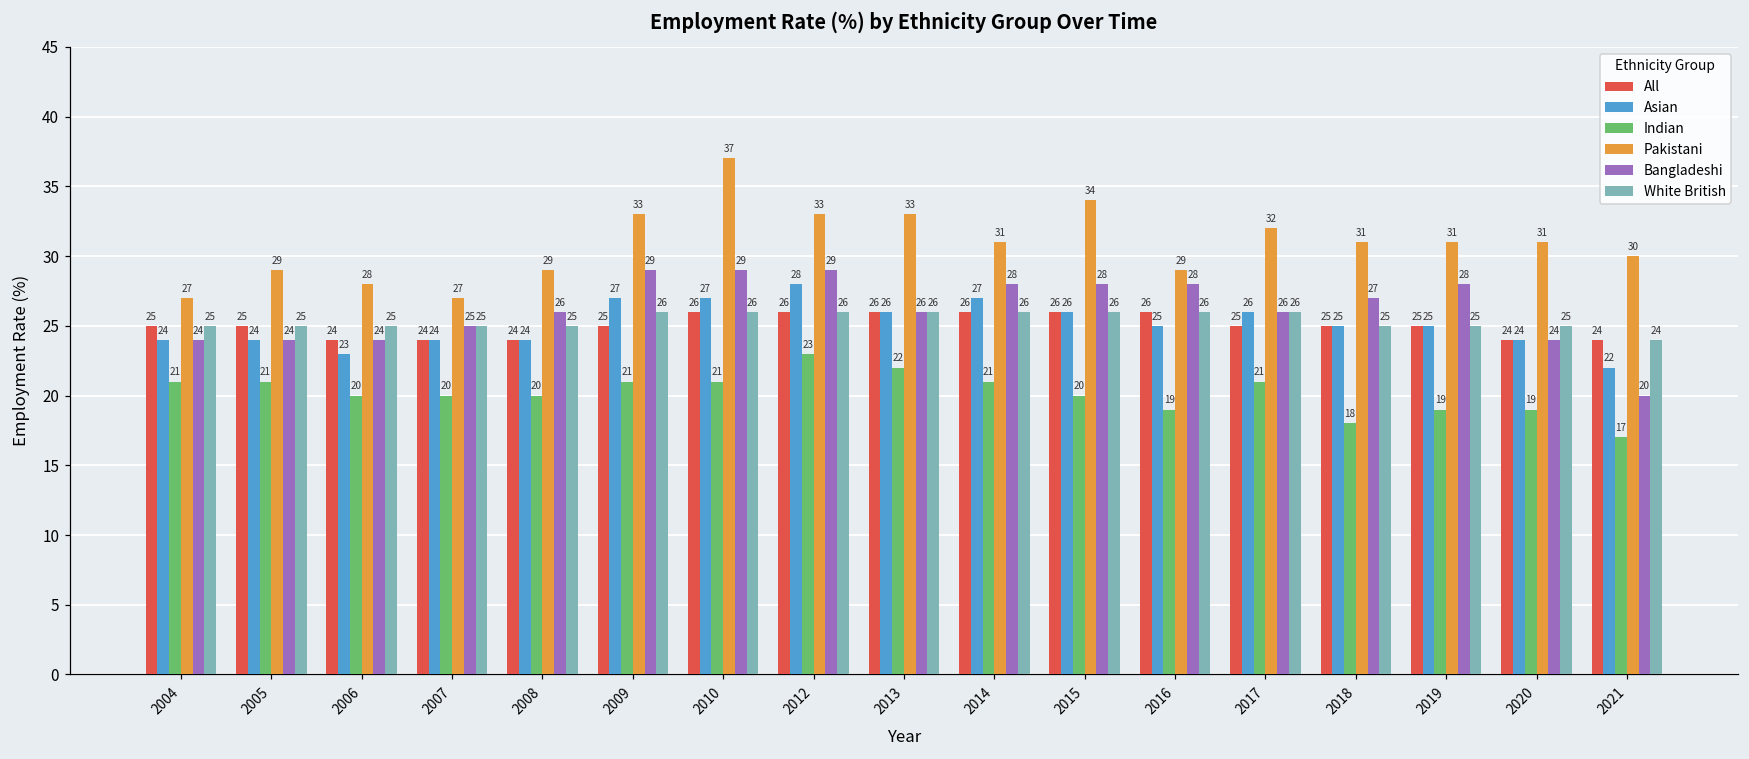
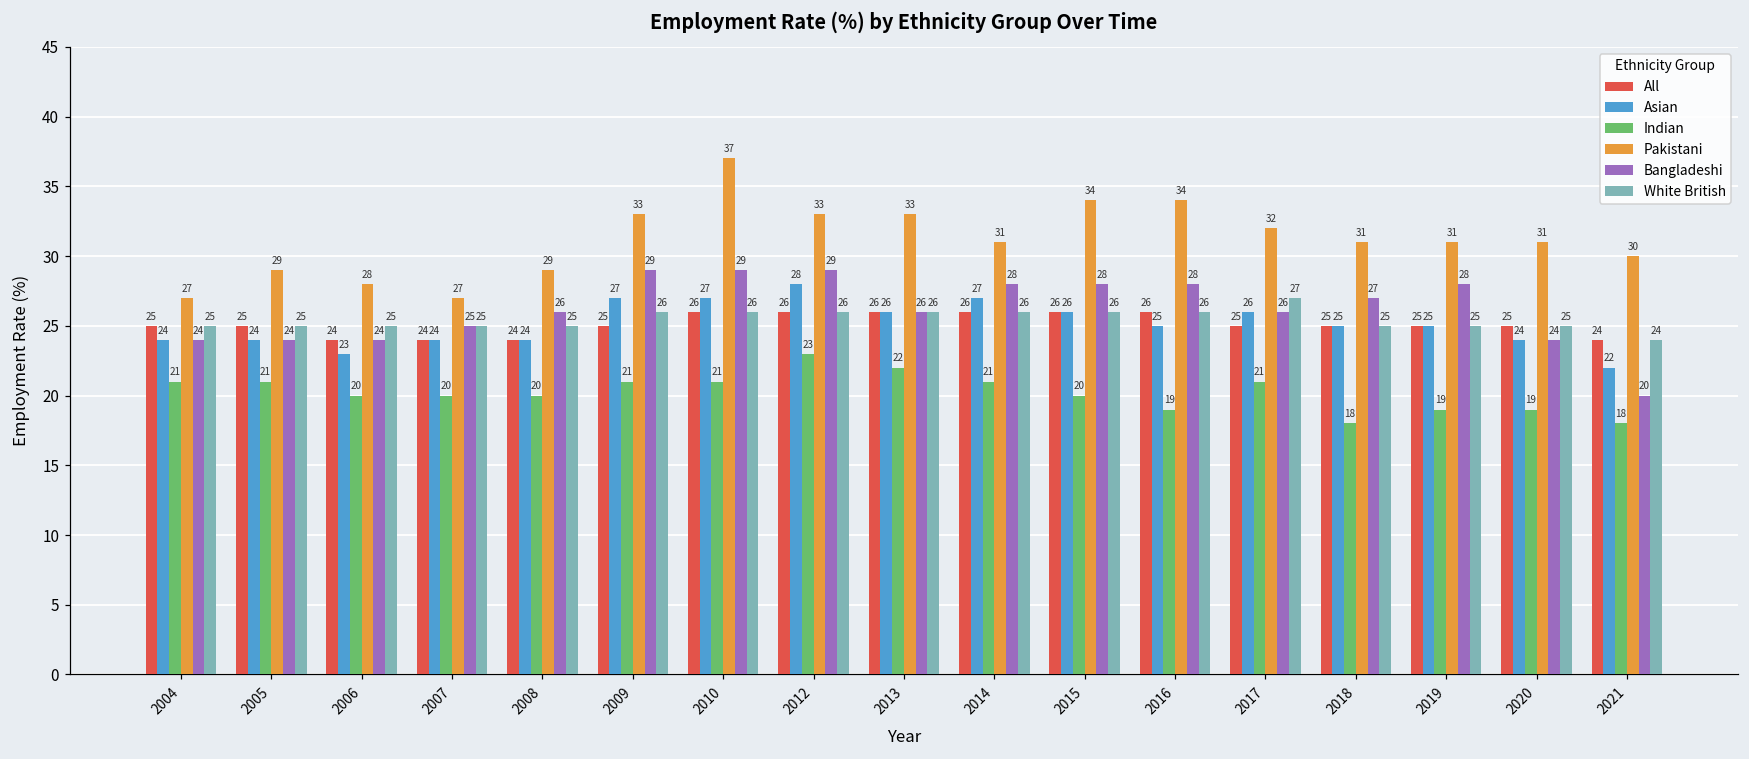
  {
    "All": {
      "2004": 25,
      "2005": 25,
      "2006": 24,
      "2007": 24,
      "2008": 24,
      "2009": 25,
      "2010": 26,
      "2012": 26,
      "2013": 26,
      "2014": 26,
      "2015": 26,
      "2016": 26,
      "2017": 25,
      "2018": 25,
      "2019": 25,
-     "2020": 24,
+     "2020": 25,
      "2021": 24
    },
    "Asian": {
      "2004": 24,
      "2005": 24,
      "2006": 23,
      "2007": 24,
      "2008": 24,
      "2009": 27,
      "2010": 27,
      "2012": 28,
      "2013": 26,
      "2014": 27,
      "2015": 26,
      "2016": 25,
      "2017": 26,
      "2018": 25,
      "2019": 25,
      "2020": 24,
      "2021": 22
    },
    "Indian": {
      "2004": 21,
      "2005": 21,
      "2006": 20,
      "2007": 20,
      "2008": 20,
      "2009": 21,
      "2010": 21,
      "2012": 23,
      "2013": 22,
      "2014": 21,
      "2015": 20,
      "2016": 19,
      "2017": 21,
      "2018": 18,
      "2019": 19,
      "2020": 19,
-     "2021": 17
+     "2021": 18
    },
    "Pakistani": {
      "2004": 27,
      "2005": 29,
      "2006": 28,
      "2007": 27,
      "2008": 29,
      "2009": 33,
      "2010": 37,
      "2012": 33,
      "2013": 33,
      "2014": 31,
      "2015": 34,
-     "2016": 29,
+     "2016": 34,
      "2017": 32,
      "2018": 31,
      "2019": 31,
      "2020": 31,
      "2021": 30
    },
    "Bangladeshi": {
      "2004": 24,
      "2005": 24,
      "2006": 24,
      "2007": 25,
      "2008": 26,
      "2009": 29,
      "2010": 29,
      "2012": 29,
      "2013": 26,
      "2014": 28,
      "2015": 28,
      "2016": 28,
      "2017": 26,
      "2018": 27,
      "2019": 28,
      "2020": 24,
      "2021": 20
    },
    "White British": {
      "2004": 25,
      "2005": 25,
      "2006": 25,
      "2007": 25,
      "2008": 25,
      "2009": 26,
      "2010": 26,
      "2012": 26,
      "2013": 26,
      "2014": 26,
      "2015": 26,
      "2016": 26,
-     "2017": 26,
+     "2017": 27,
      "2018": 25,
      "2019": 25,
      "2020": 25,
      "2021": 24
    }
  }
